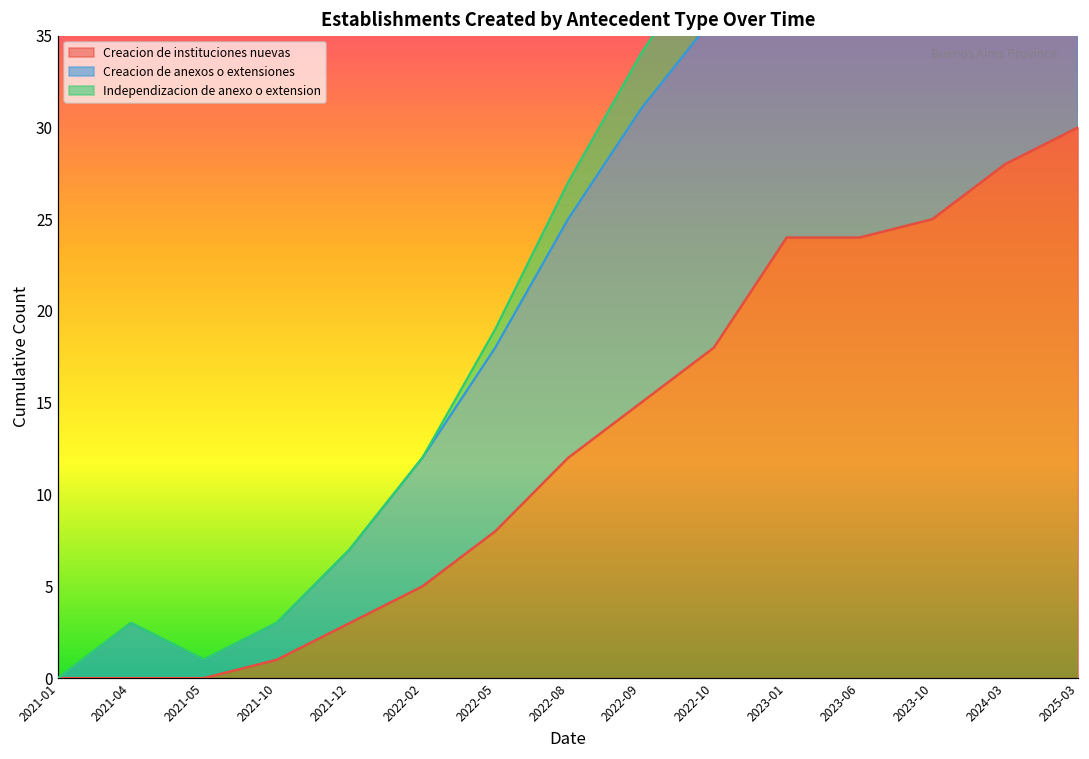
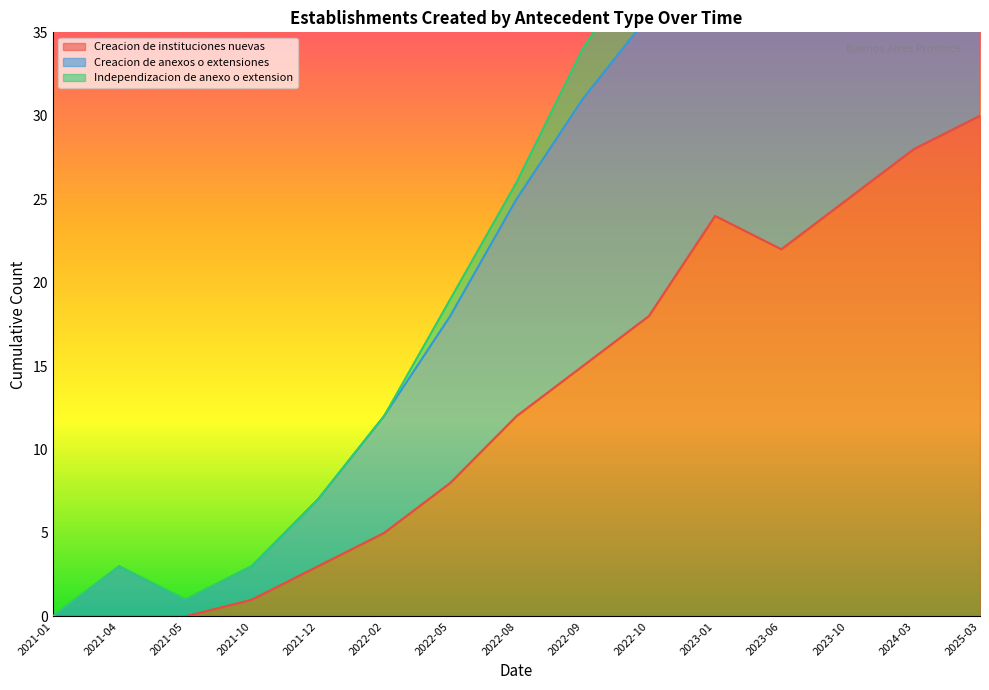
  {
    "Creacion de instituciones nuevas": {
      "2021-04": 0,
      "2021-05": 0,
      "2021-10": 1,
      "2021-12": 3,
      "2022-02": 5,
      "2022-05": 8,
      "2022-08": 12,
      "2022-09": 15,
      "2022-10": 18,
      "2023-01": 24,
-     "2023-06": 24,
+     "2023-06": 22,
      "2023-10": 25,
      "2024-03": 28,
      "2025-03": 30
    },
    "Creacion de anexos o extensiones": {
      "2022-05": 10,
      "2022-08": 13,
      "2022-09": 16
    },
    "Independizacion de anexo o extension": {
      "2022-05": 1,
-     "2022-08": 2,
+     "2022-08": 1,
      "2022-09": 3
    }
  }
